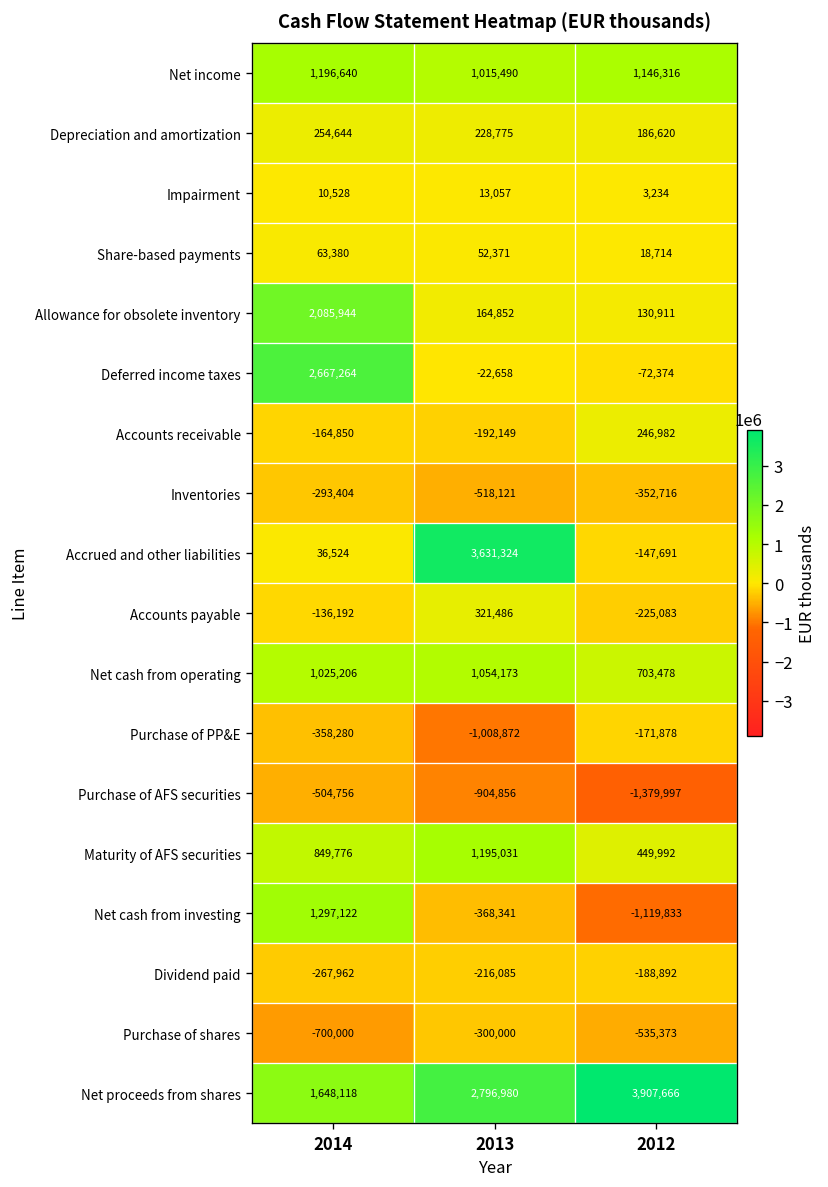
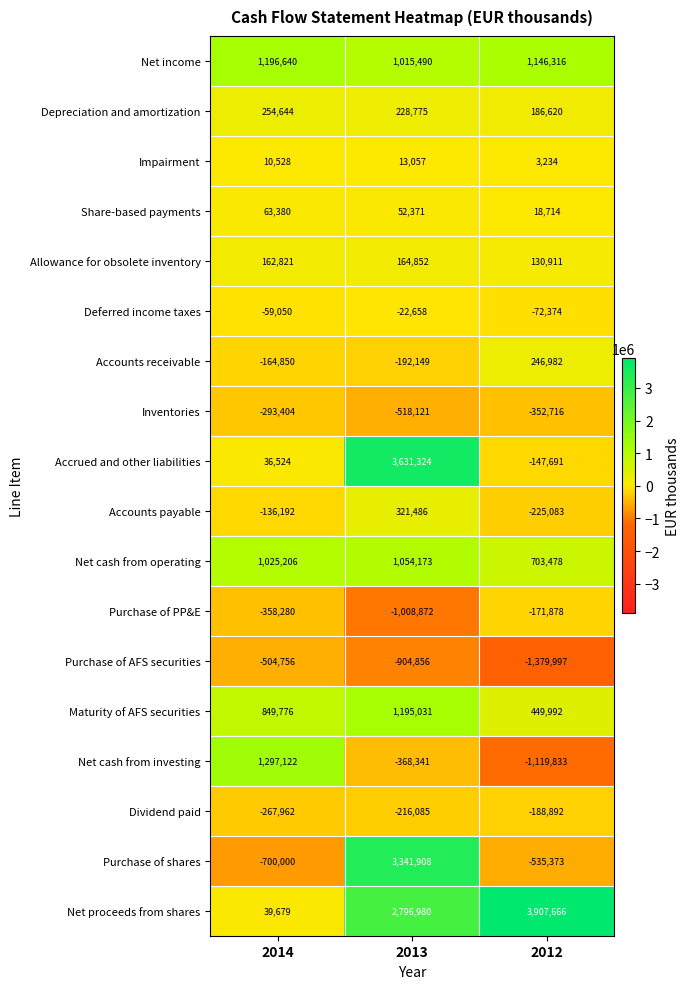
  {
    "Net income": {
      "2014": "1,196,640",
      "2013": "1,015,490",
      "2012": "1,146,316"
    },
    "Depreciation and amortization": {
      "2014": "254,644",
      "2013": "228,775",
      "2012": "186,620"
    },
    "Impairment": {
      "2014": "10,528",
      "2013": "13,057",
      "2012": "3,234"
    },
    "Share-based payments": {
      "2014": "63,380",
      "2013": "52,371",
      "2012": "18,714"
    },
    "Allowance for obsolete inventory": {
-     "2014": "2,085,944",
+     "2014": "162,821",
      "2013": "164,852",
      "2012": "130,911"
    },
    "Deferred income taxes": {
-     "2014": "2,667,264",
+     "2014": "-59,050",
      "2013": "-22,658",
      "2012": "-72,374"
    },
    "Accounts receivable": {
      "2014": "-164,850",
      "2013": "-192,149",
      "2012": "246,982"
    },
    "Inventories": {
      "2014": "-293,404",
      "2013": "-518,121",
      "2012": "-352,716"
    },
    "Accrued and other liabilities": {
      "2014": "36,524",
      "2013": "3,631,324",
      "2012": "-147,691"
    },
    "Accounts payable": {
      "2014": "-136,192",
      "2013": "321,486",
      "2012": "-225,083"
    },
    "Net cash from operating": {
      "2014": "1,025,206",
      "2013": "1,054,173",
      "2012": "703,478"
    },
    "Purchase of PP&E": {
      "2014": "-358,280",
      "2013": "-1,008,872",
      "2012": "-171,878"
    },
    "Purchase of AFS securities": {
      "2014": "-504,756",
      "2013": "-904,856",
      "2012": "-1,379,997"
    },
    "Maturity of AFS securities": {
      "2014": "849,776",
      "2013": "1,195,031",
      "2012": "449,992"
    },
    "Net cash from investing": {
      "2014": "1,297,122",
      "2013": "-368,341",
      "2012": "-1,119,833"
    },
    "Dividend paid": {
      "2014": "-267,962",
      "2013": "-216,085",
      "2012": "-188,892"
    },
    "Purchase of shares": {
      "2014": "-700,000",
-     "2013": "-300,000",
+     "2013": "3,341,908",
      "2012": "-535,373"
    },
    "Net proceeds from shares": {
-     "2014": "1,648,118",
+     "2014": "39,679",
      "2013": "2,796,980",
      "2012": "3,907,666"
    }
  }
